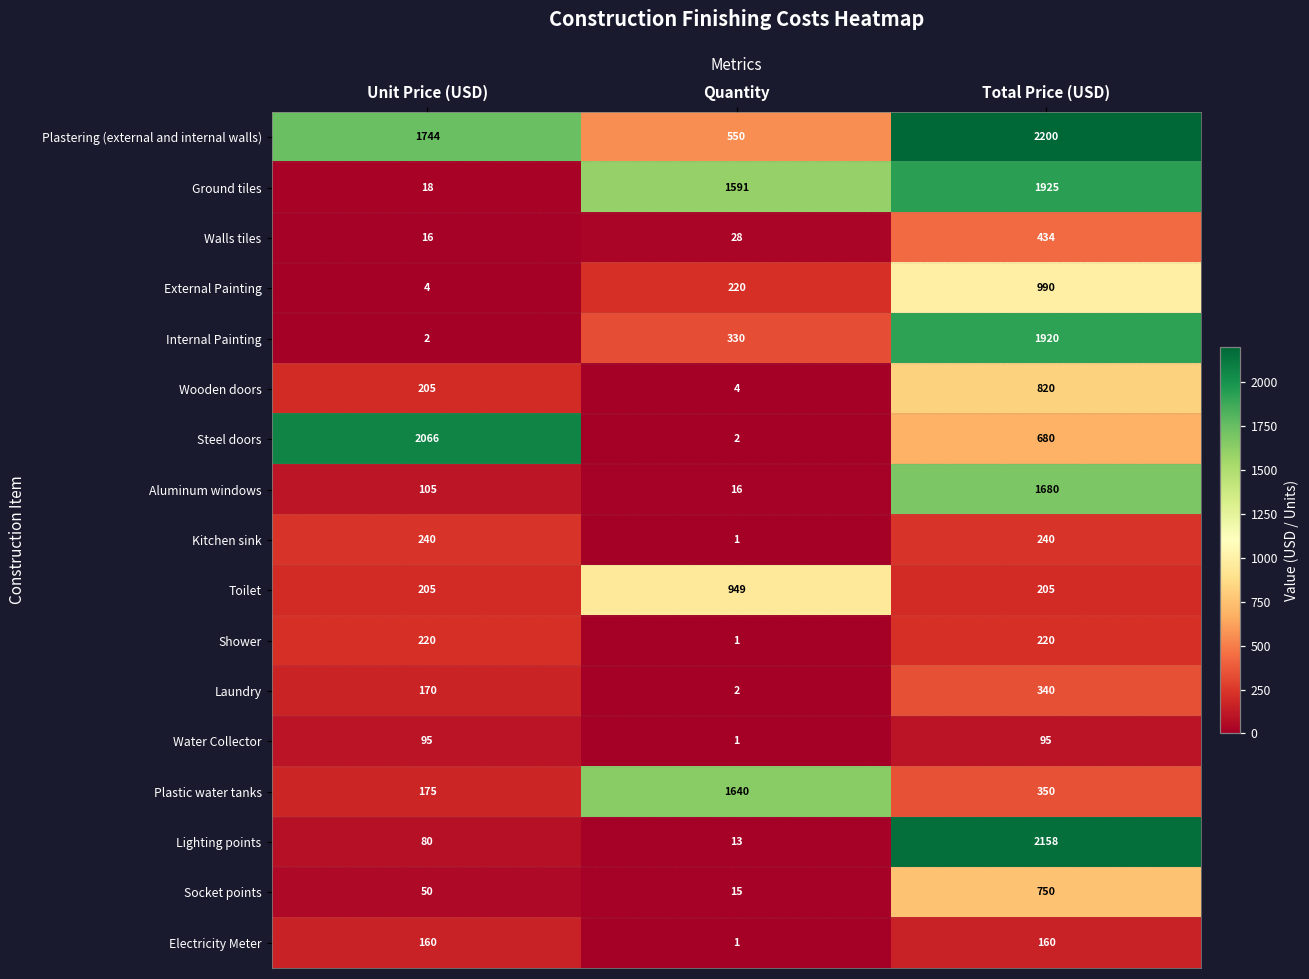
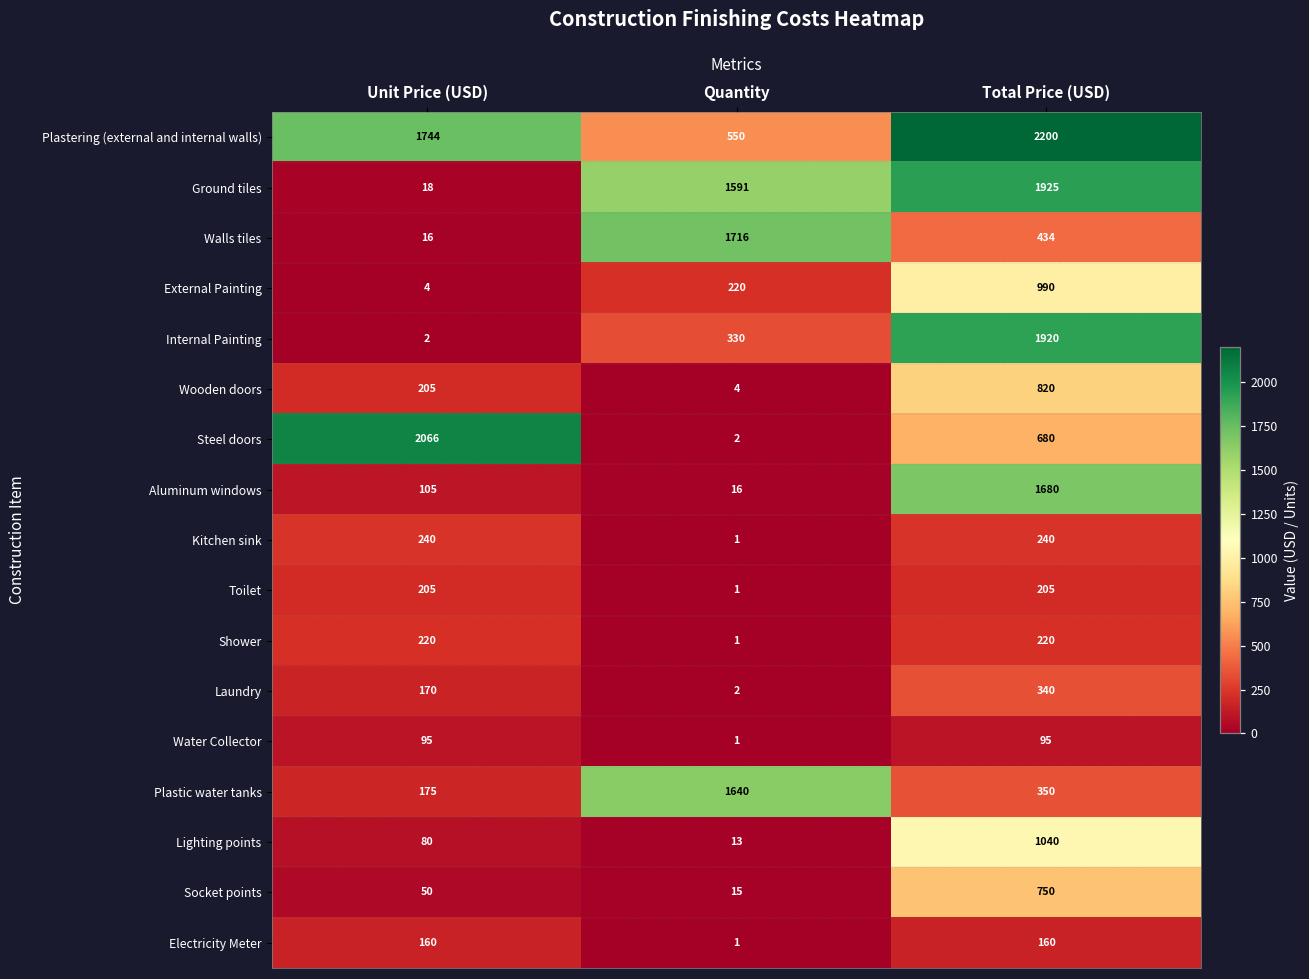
  {
    "Plastering (external and internal walls)": {
      "Unit Price (USD)": 1744,
      "Quantity": 550,
      "Total Price (USD)": 2200
    },
    "Ground tiles": {
      "Unit Price (USD)": 18,
      "Quantity": 1591,
      "Total Price (USD)": 1925
    },
    "Walls tiles": {
      "Unit Price (USD)": 16,
-     "Quantity": 28,
+     "Quantity": 1716,
      "Total Price (USD)": 434
    },
    "External Painting": {
      "Unit Price (USD)": 4,
      "Quantity": 220,
      "Total Price (USD)": 990
    },
    "Internal Painting": {
      "Unit Price (USD)": 2,
      "Quantity": 330,
      "Total Price (USD)": 1920
    },
    "Wooden doors": {
      "Unit Price (USD)": 205,
      "Quantity": 4,
      "Total Price (USD)": 820
    },
    "Steel doors": {
      "Unit Price (USD)": 2066,
      "Quantity": 2,
      "Total Price (USD)": 680
    },
    "Aluminum windows": {
      "Unit Price (USD)": 105,
      "Quantity": 16,
      "Total Price (USD)": 1680
    },
    "Kitchen sink": {
      "Unit Price (USD)": 240,
      "Quantity": 1,
      "Total Price (USD)": 240
    },
    "Toilet": {
      "Unit Price (USD)": 205,
-     "Quantity": 949,
+     "Quantity": 1,
      "Total Price (USD)": 205
    },
    "Shower": {
      "Unit Price (USD)": 220,
      "Quantity": 1,
      "Total Price (USD)": 220
    },
    "Laundry": {
      "Unit Price (USD)": 170,
      "Quantity": 2,
      "Total Price (USD)": 340
    },
    "Water Collector": {
      "Unit Price (USD)": 95,
      "Quantity": 1,
      "Total Price (USD)": 95
    },
    "Plastic water tanks": {
      "Unit Price (USD)": 175,
      "Quantity": 1640,
      "Total Price (USD)": 350
    },
    "Lighting points": {
      "Unit Price (USD)": 80,
      "Quantity": 13,
-     "Total Price (USD)": 2158
+     "Total Price (USD)": 1040
    },
    "Socket points": {
      "Unit Price (USD)": 50,
      "Quantity": 15,
      "Total Price (USD)": 750
    },
    "Electricity Meter": {
      "Unit Price (USD)": 160,
      "Quantity": 1,
      "Total Price (USD)": 160
    }
  }
